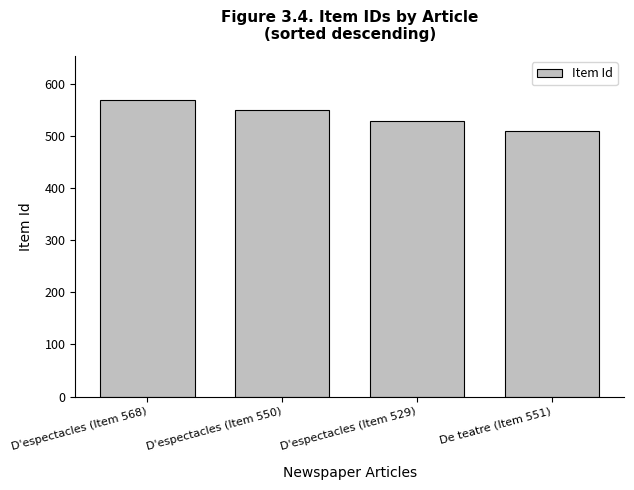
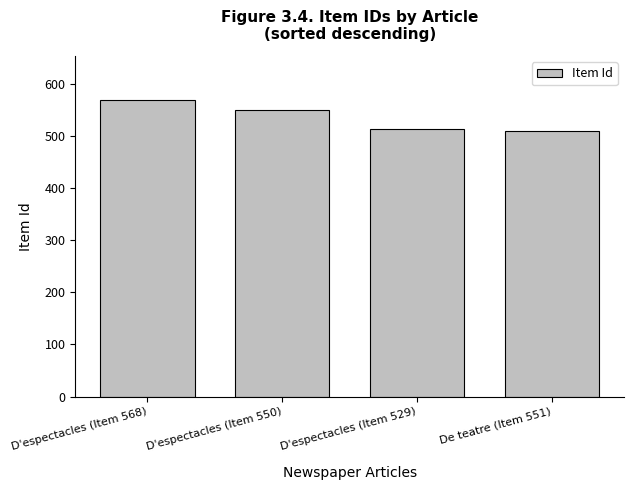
  {
    "D'espectacles (Item 568)": 570,
    "D'espectacles (Item 550)": 550,
-   "D'espectacles (Item 529)": 530,
+   "D'espectacles (Item 529)": 510,
    "De teatre (Item 551)": 510
  }
